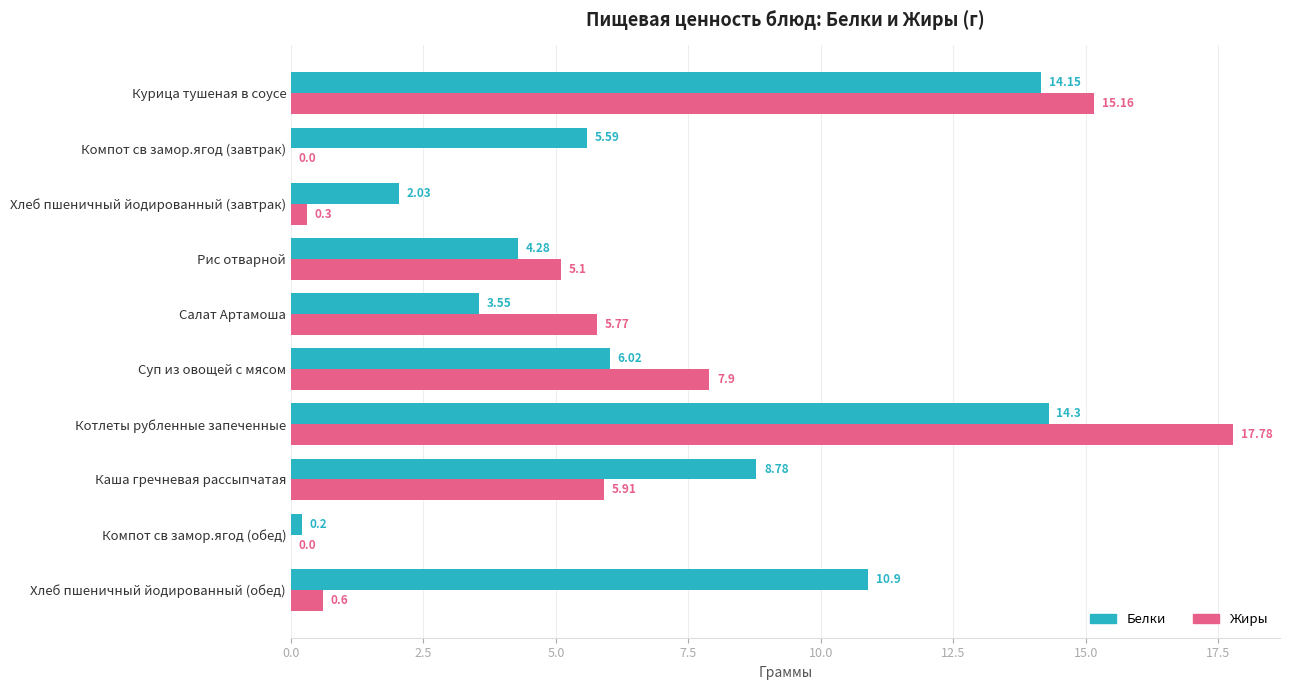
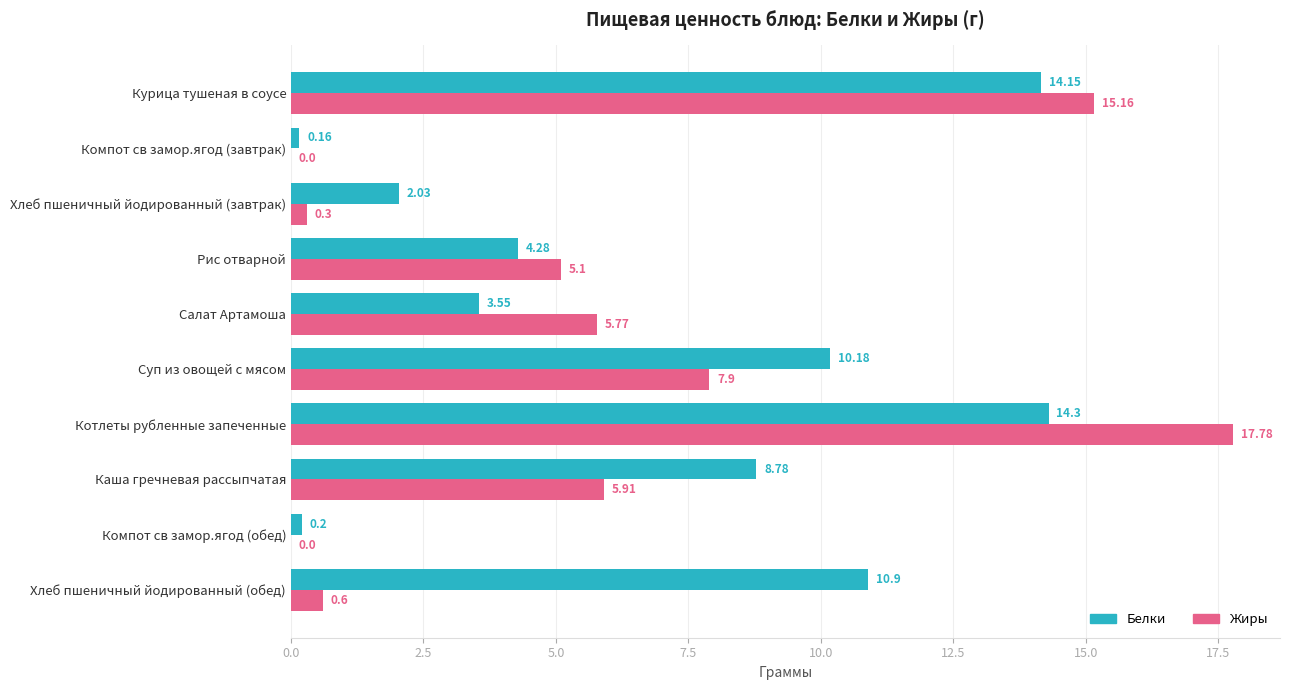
  {
    "Белки": {
      "Курица тушеная в соусе": 14.15,
-     "Компот св замор.ягод (завтрак)": 5.59,
+     "Компот св замор.ягод (завтрак)": 0.16,
      "Хлеб пшеничный йодированный (завтрак)": 2.03,
      "Рис отварной": 4.28,
      "Салат Артамоша": 3.55,
-     "Суп из овощей с мясом": 6.02,
+     "Суп из овощей с мясом": 10.18,
      "Котлеты рубленные запеченные": 14.3,
      "Каша гречневая рассыпчатая": 8.78,
      "Компот св замор.ягод (обед)": 0.2,
      "Хлеб пшеничный йодированный (обед)": 10.9
    },
    "Жиры": {
      "Курица тушеная в соусе": 15.16,
      "Компот св замор.ягод (завтрак)": 0.0,
      "Хлеб пшеничный йодированный (завтрак)": 0.3,
      "Рис отварной": 5.1,
      "Салат Артамоша": 5.77,
      "Суп из овощей с мясом": 7.9,
      "Котлеты рубленные запеченные": 17.78,
      "Каша гречневая рассыпчатая": 5.91,
      "Компот св замор.ягод (обед)": 0.0,
      "Хлеб пшеничный йодированный (обед)": 0.6
    }
  }
